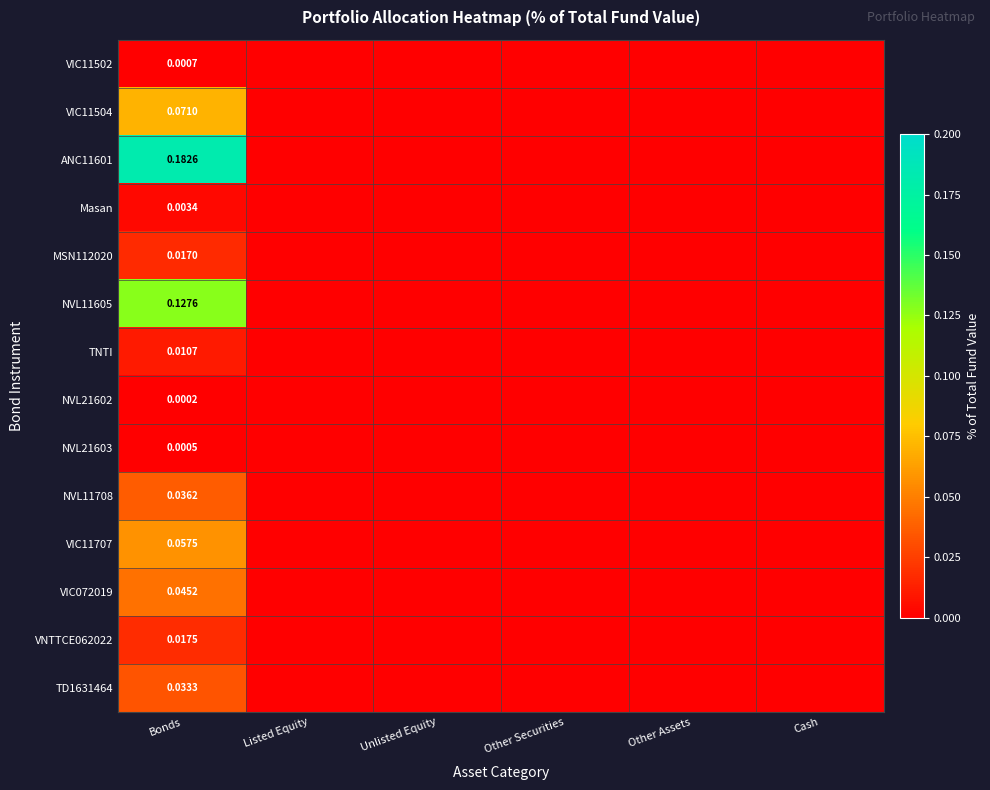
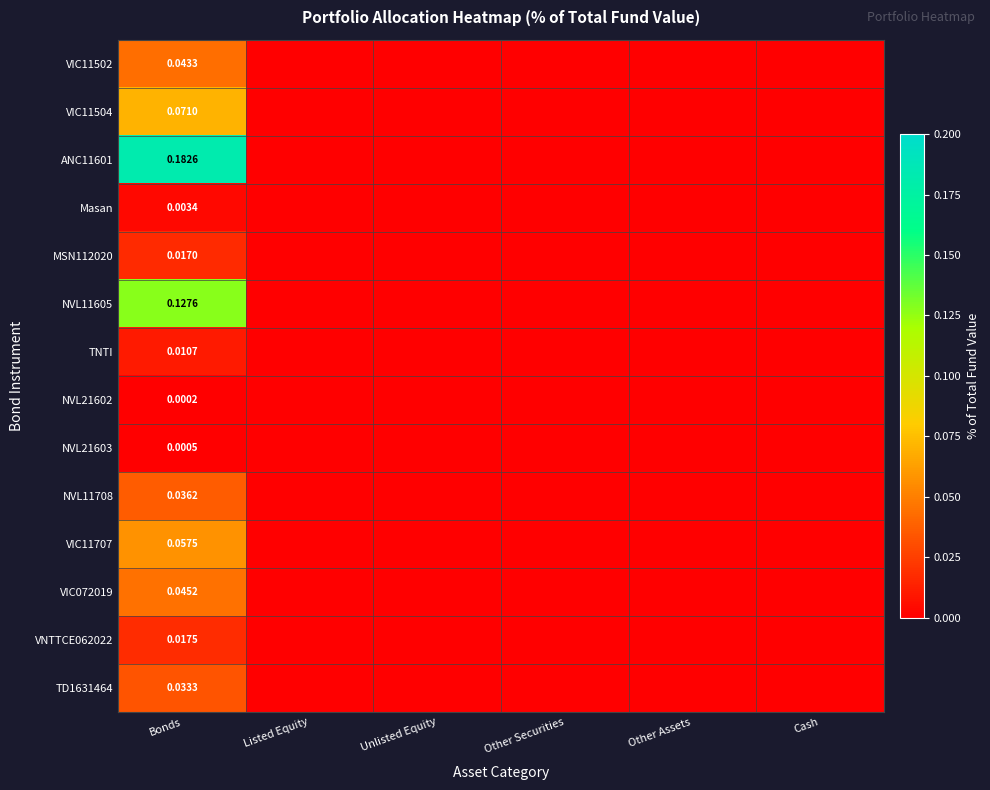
  {
    "VIC11502": {
-     "Bonds": 0.0007
+     "Bonds": 0.0433
    },
    "VIC11504": {
      "Bonds": 0.0710
    },
    "ANC11601": {
      "Bonds": 0.1826
    },
    "Masan": {
      "Bonds": 0.0034
    },
    "MSN112020": {
      "Bonds": 0.0170
    },
    "NVL11605": {
      "Bonds": 0.1276
    },
    "TNTI": {
      "Bonds": 0.0107
    },
    "NVL21602": {
      "Bonds": 0.0002
    },
    "NVL21603": {
      "Bonds": 0.0005
    },
    "NVL11708": {
      "Bonds": 0.0362
    },
    "VIC11707": {
      "Bonds": 0.0575
    },
    "VIC072019": {
      "Bonds": 0.0452
    },
    "VNTTCE062022": {
      "Bonds": 0.0175
    },
    "TD1631464": {
      "Bonds": 0.0333
    }
  }
